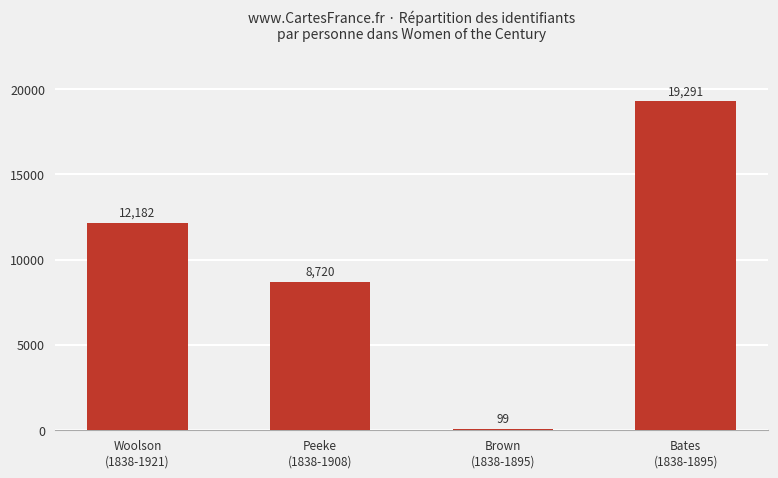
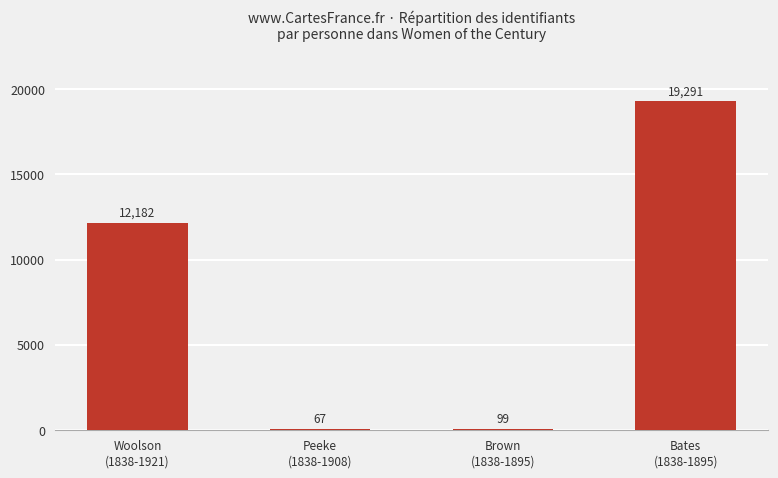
  {
    "Woolson (1838-1921)": "12,182",
-   "Peeke (1838-1908)": "8,720",
+   "Peeke (1838-1908)": "67",
    "Brown (1838-1895)": "99",
    "Bates (1838-1895)": "19,291"
  }
